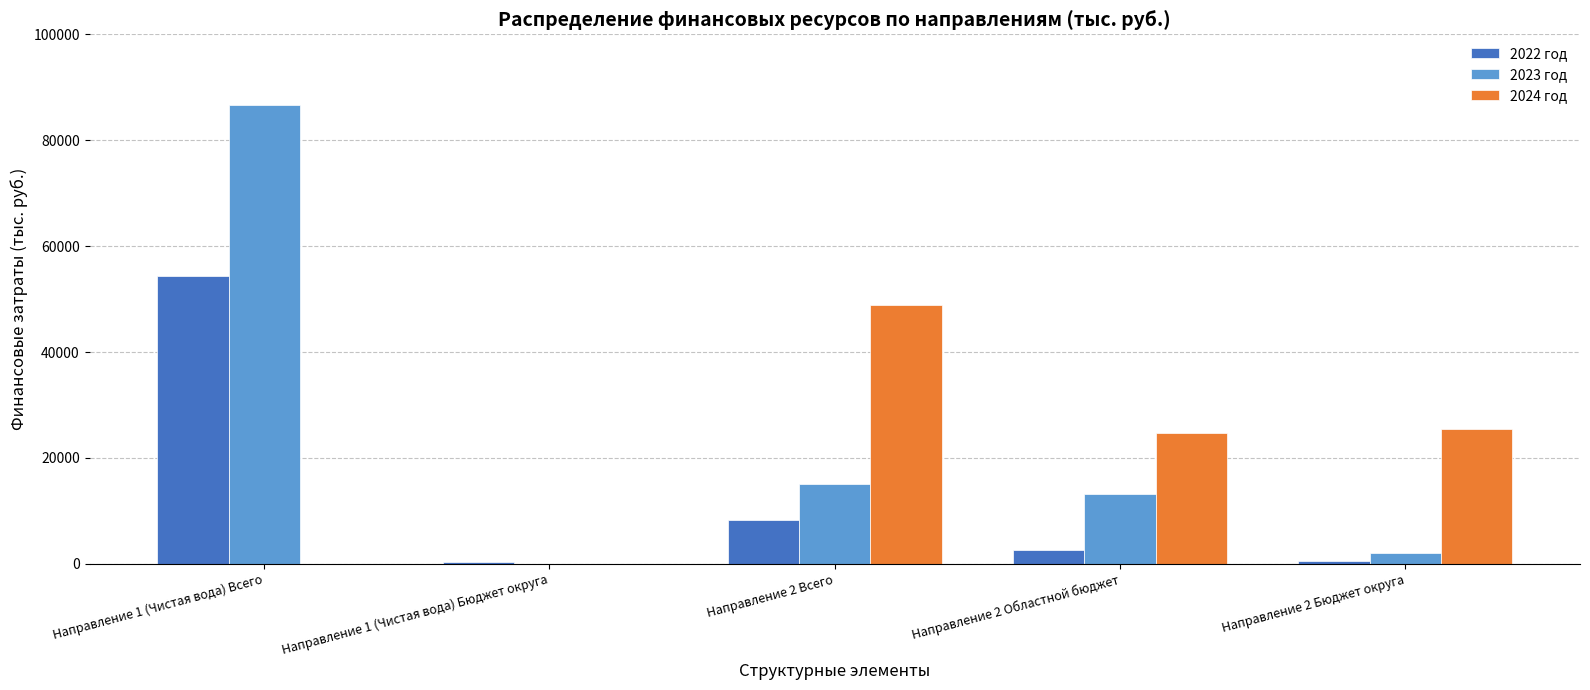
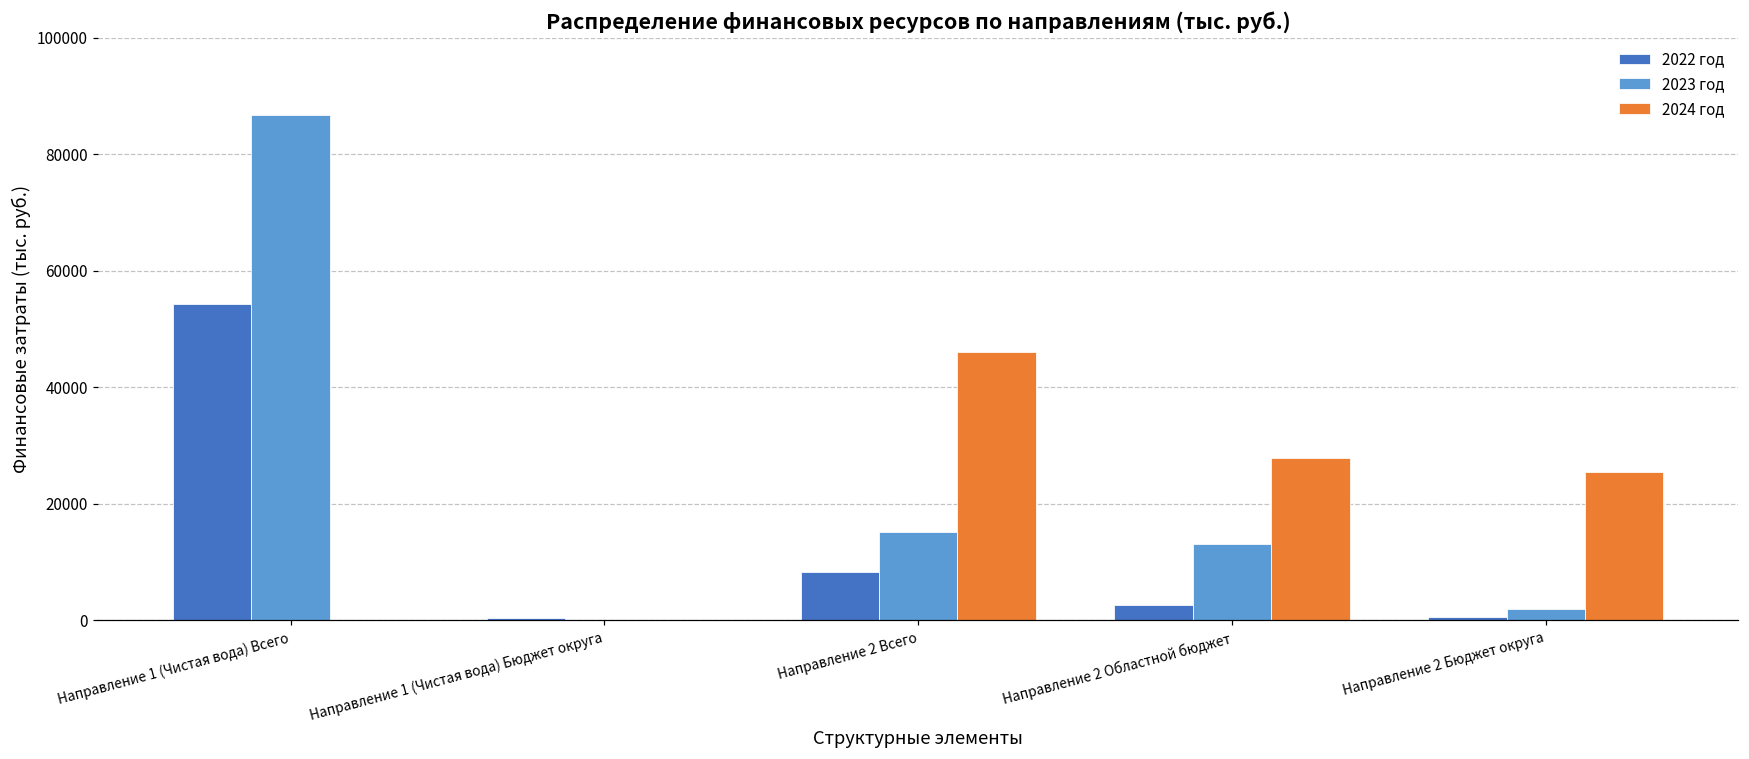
  {
    "2024 год": {
      "Направление 1 (Чистая вода) Всего": 0,
      "Направление 1 (Чистая вода) Бюджет округа": 0,
-     "Направление 2 Всего": 49000,
-     "Направление 2 Областной бюджет": 25000,
+     "Направление 2 Всего": 46000,
+     "Направление 2 Областной бюджет": 28000,
      "Направление 2 Бюджет округа": 25000
    }
  }
